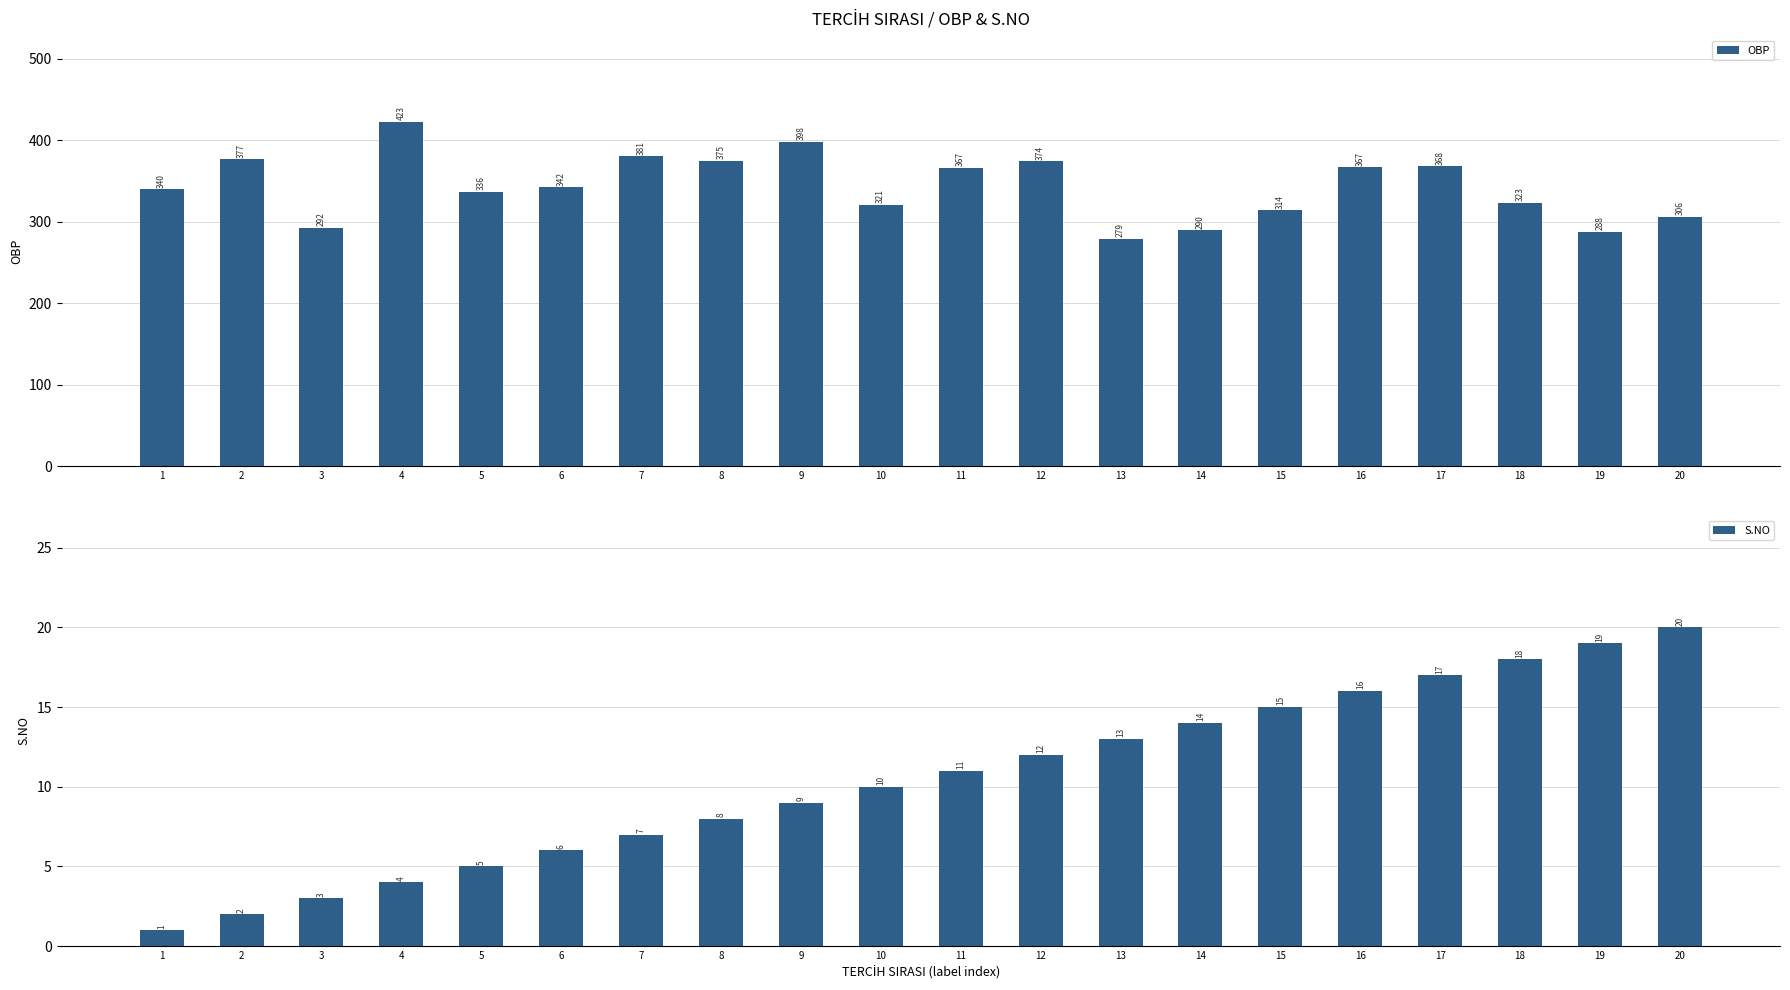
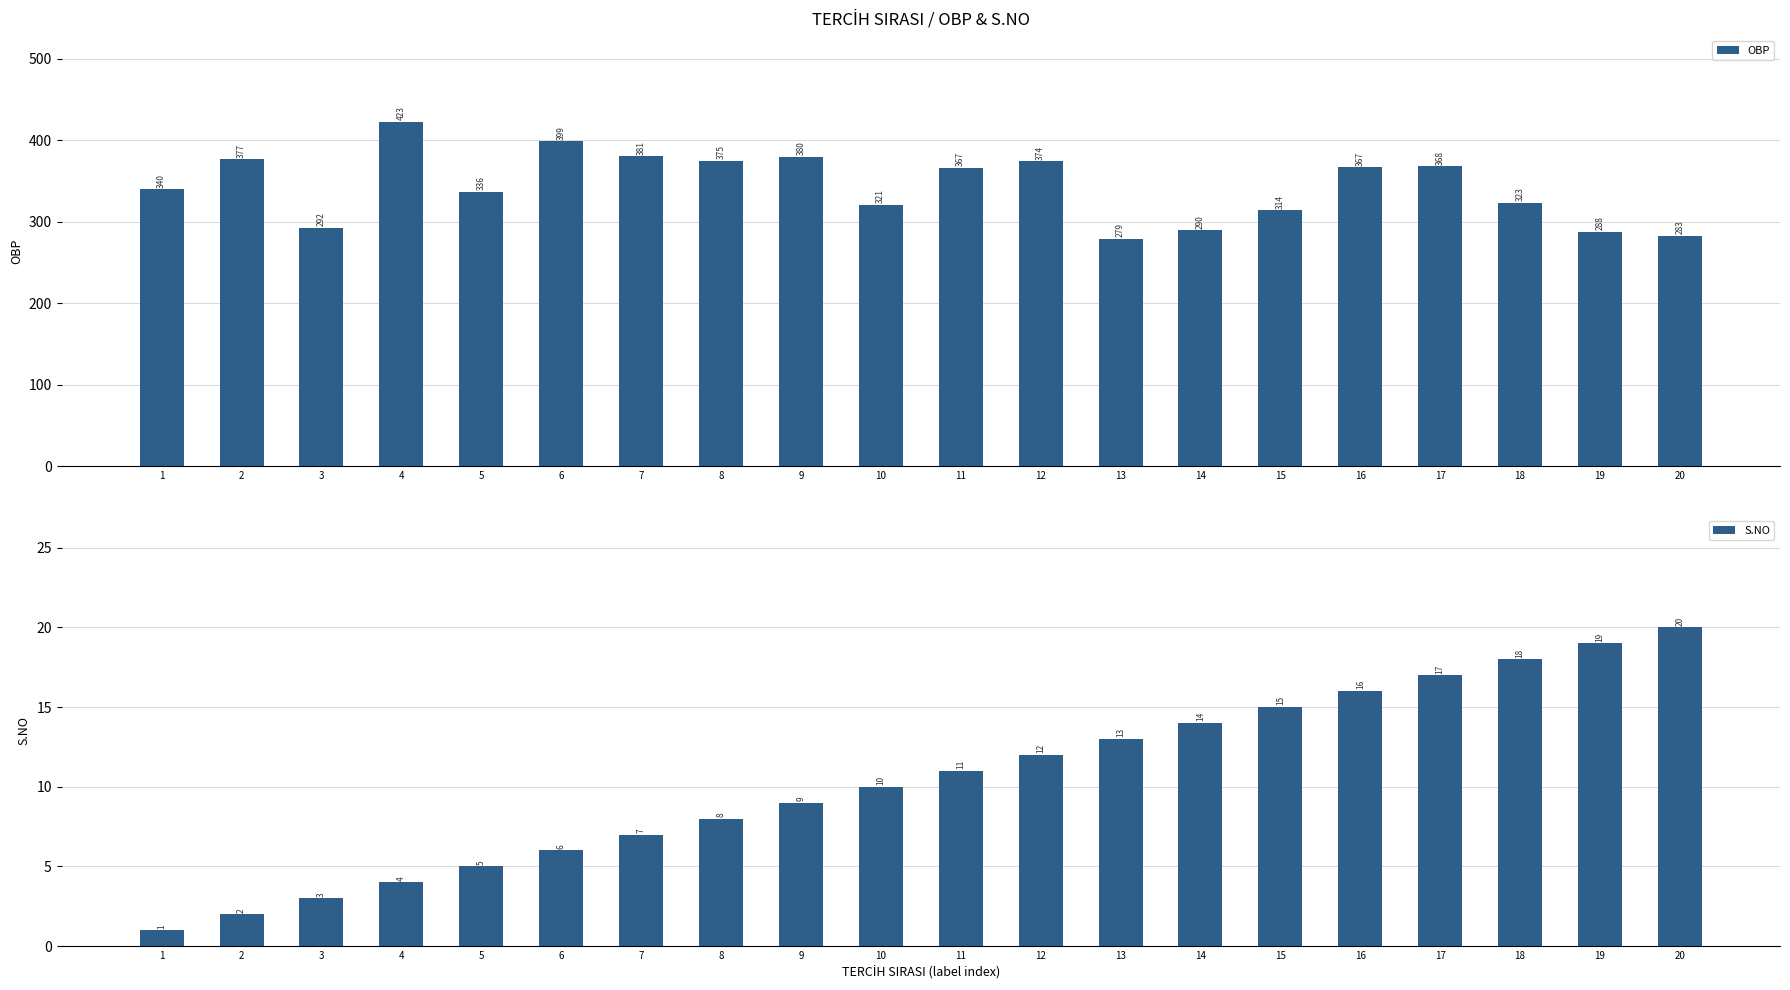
  {
    "TERCİH SIRASI / OBP & S.NO": {
      "1": 340,
      "2": 377,
      "3": 292,
      "4": 423,
      "5": 336,
-     "6": 342,
+     "6": 399,
      "7": 381,
      "8": 375,
-     "9": 398,
+     "9": 380,
      "10": 321,
      "11": 367,
      "12": 374,
      "13": 279,
      "14": 290,
      "15": 314,
      "16": 367,
      "17": 368,
      "18": 323,
      "19": 288,
-     "20": 306
+     "20": 283
    }
  }
